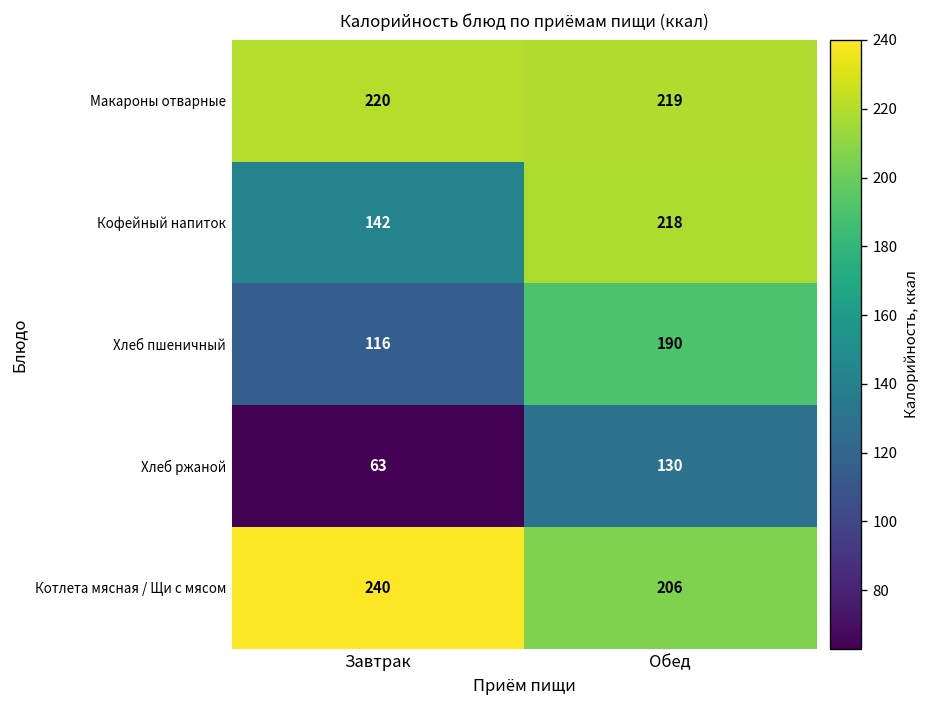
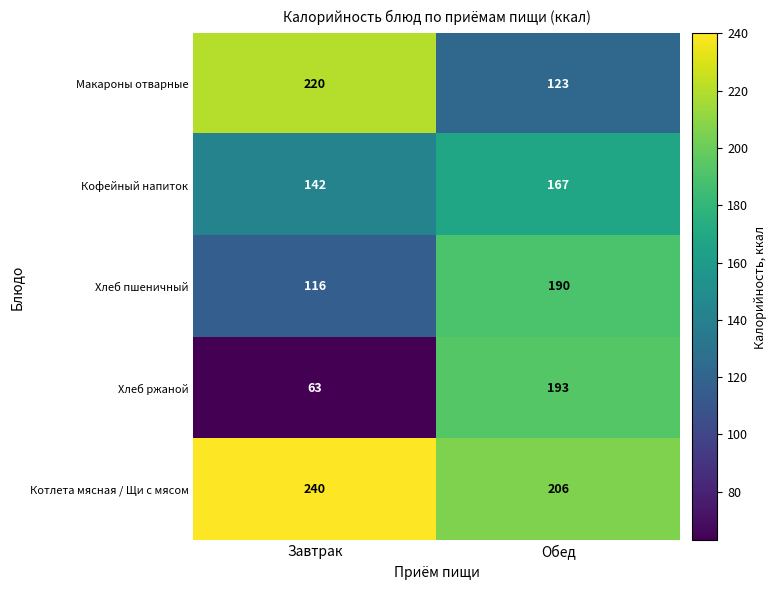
  {
    "Макароны отварные": {
      "Завтрак": 220,
-     "Обед": 219
+     "Обед": 123
    },
    "Кофейный напиток": {
      "Завтрак": 142,
-     "Обед": 218
+     "Обед": 167
    },
    "Хлеб пшеничный": {
      "Завтрак": 116,
      "Обед": 190
    },
    "Хлеб ржаной": {
      "Завтрак": 63,
-     "Обед": 130
+     "Обед": 193
    },
    "Котлета мясная / Щи с мясом": {
      "Завтрак": 240,
      "Обед": 206
    }
  }
